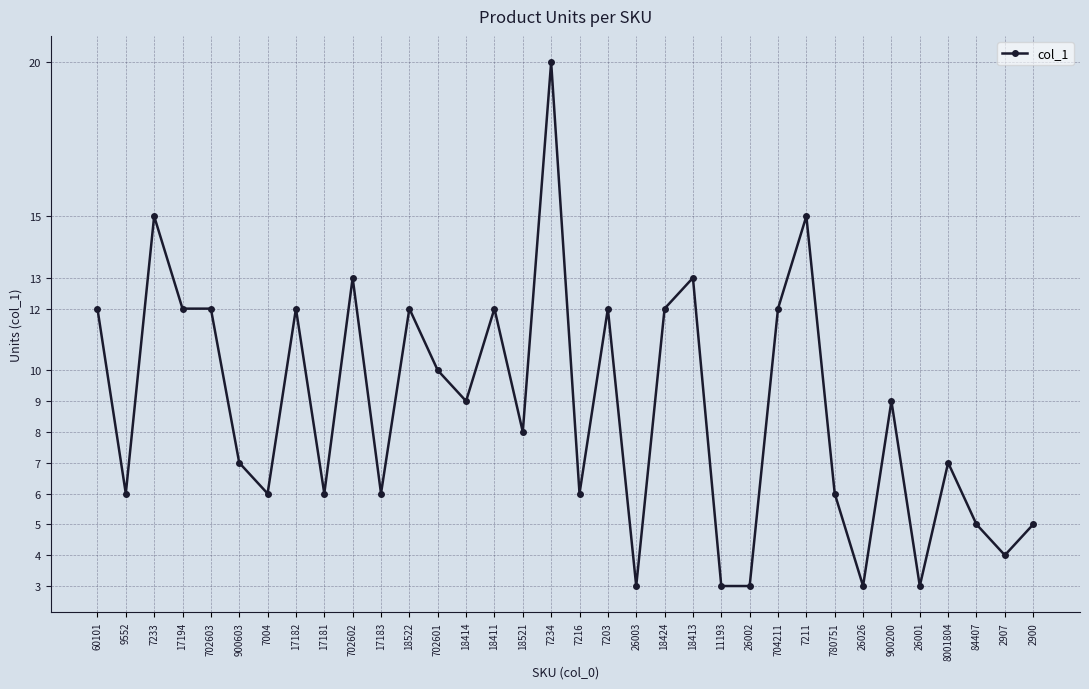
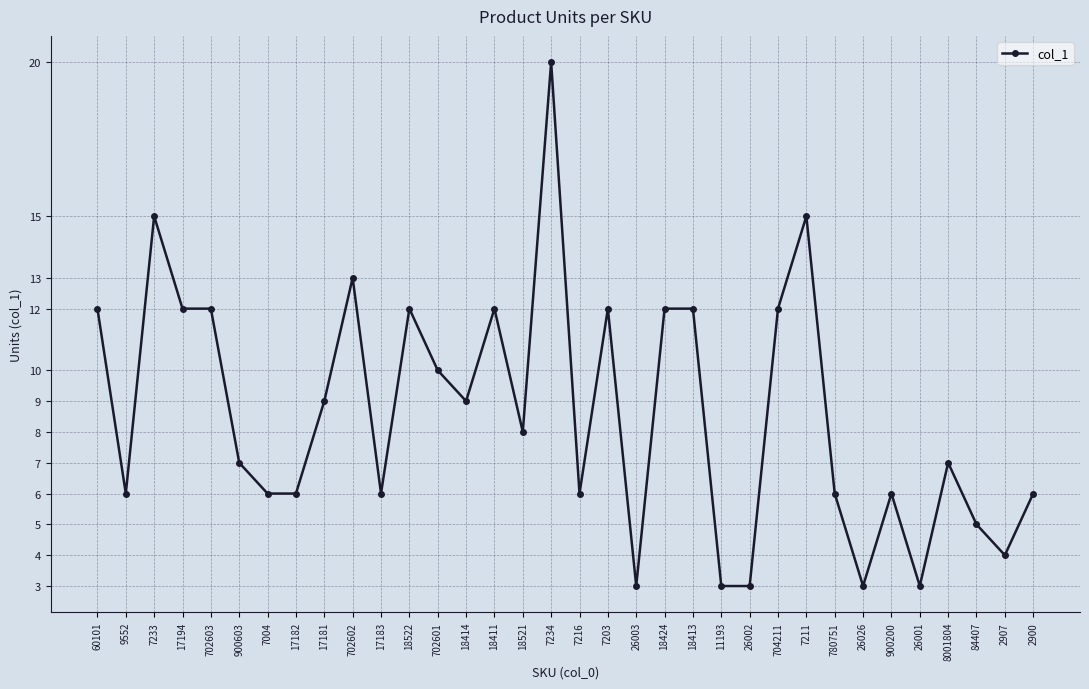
  {
    "60101": 12,
    "9552": 6,
    "7233": 15,
    "17194": 12,
    "702603": 12,
    "900603": 7,
    "7004": 6,
-   "17182": 12,
-   "17181": 6,
+   "17182": 6,
+   "17181": 9,
    "702602": 13,
    "17183": 6,
    "18522": 12,
    "702601": 10,
    "18414": 9,
    "18411": 12,
    "18521": 8,
    "7234": 20,
    "7216": 6,
    "7203": 12,
    "26003": 3,
    "18424": 12,
-   "18413": 13,
+   "18413": 12,
    "11193": 3,
    "26002": 3,
    "704211": 12,
    "7211": 15,
    "780751": 6,
    "26026": 3,
-   "900200": 9,
+   "900200": 6,
    "26001": 3,
    "8001804": 7,
    "84407": 5,
    "2907": 4,
-   "2900": 5
+   "2900": 6
  }
